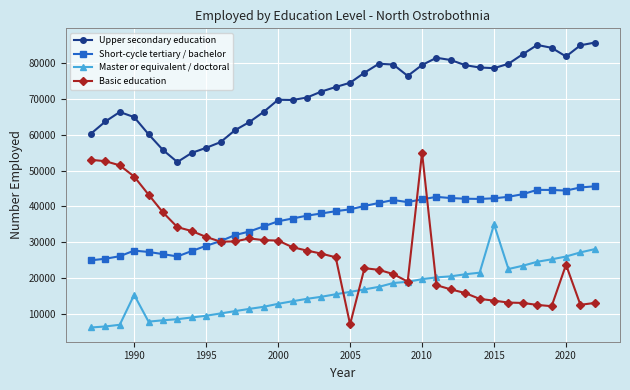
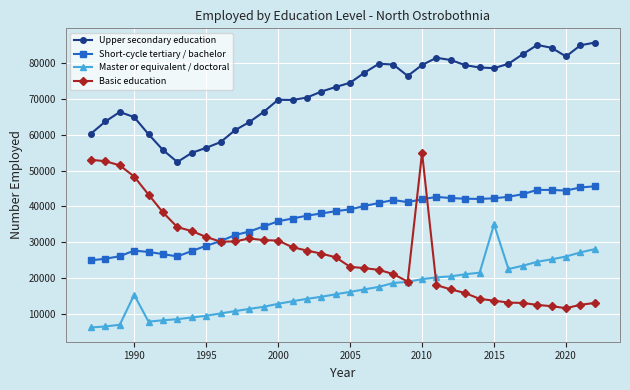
  {
    "Upper secondary education": {
      "1990": 65000,
      "1995": 56000,
      "2000": 70000,
      "2005": 74000,
      "2010": 79000,
      "2015": 79000,
      "2020": 82000
    },
    "Short-cycle tertiary / bachelor": {
      "1990": 28000,
      "1995": 29000,
      "2000": 36000,
      "2005": 39000,
      "2010": 42000,
      "2015": 42000,
      "2020": 44000
    },
    "Master or equivalent / doctoral": {
      "1990": 15000,
      "1995": 10000,
      "2000": 13000,
      "2005": 16000,
      "2010": 20000,
      "2015": 35000,
      "2020": 26000
    },
    "Basic education": {
      "1990": 48000,
      "1995": 32000,
      "2000": 30000,
-     "2005": 7000,
+     "2005": 23000,
      "2010": 55000,
      "2015": 14000,
-     "2020": 24000
+     "2020": 12000
    }
  }
